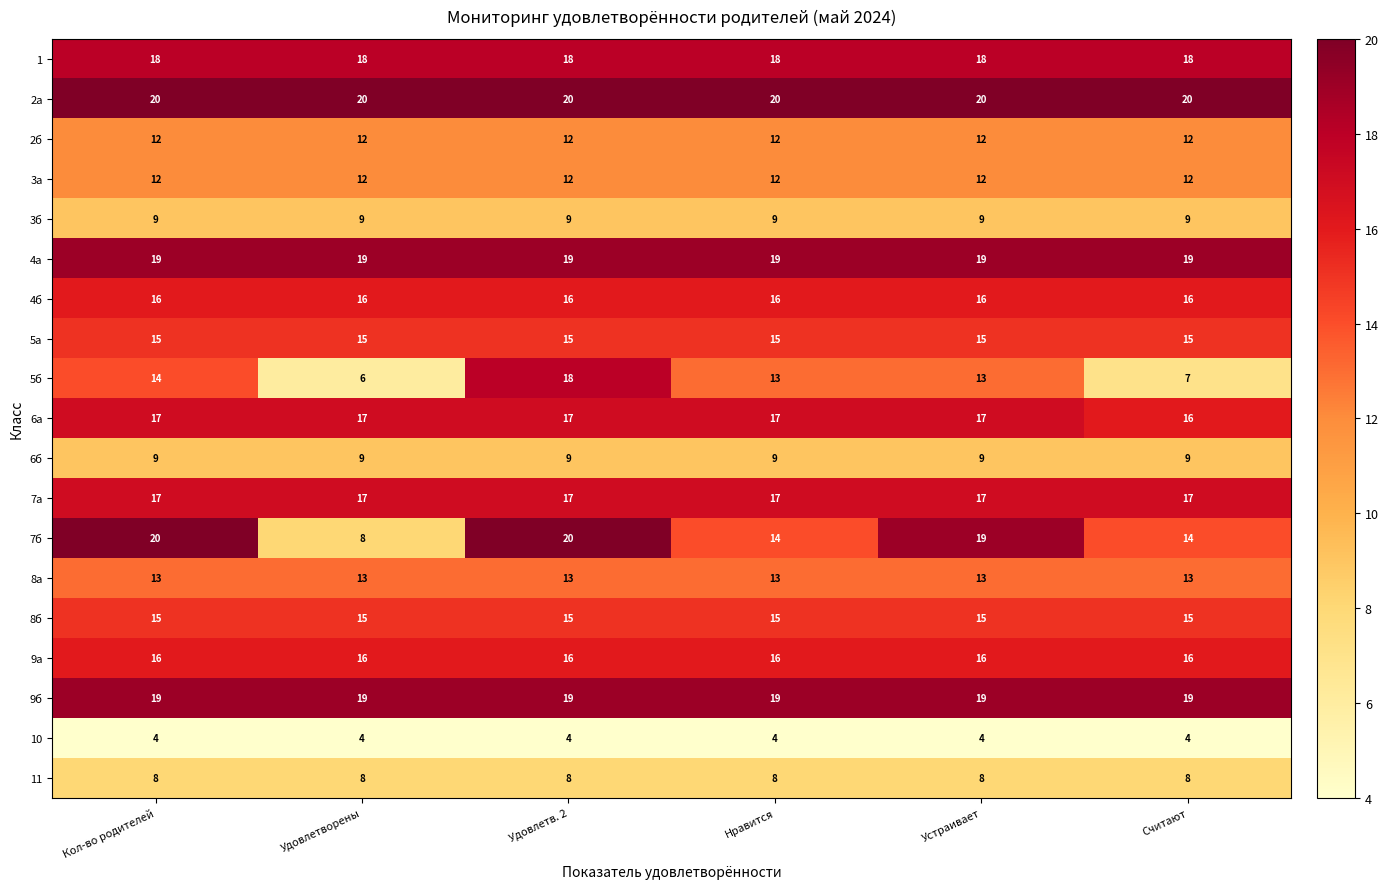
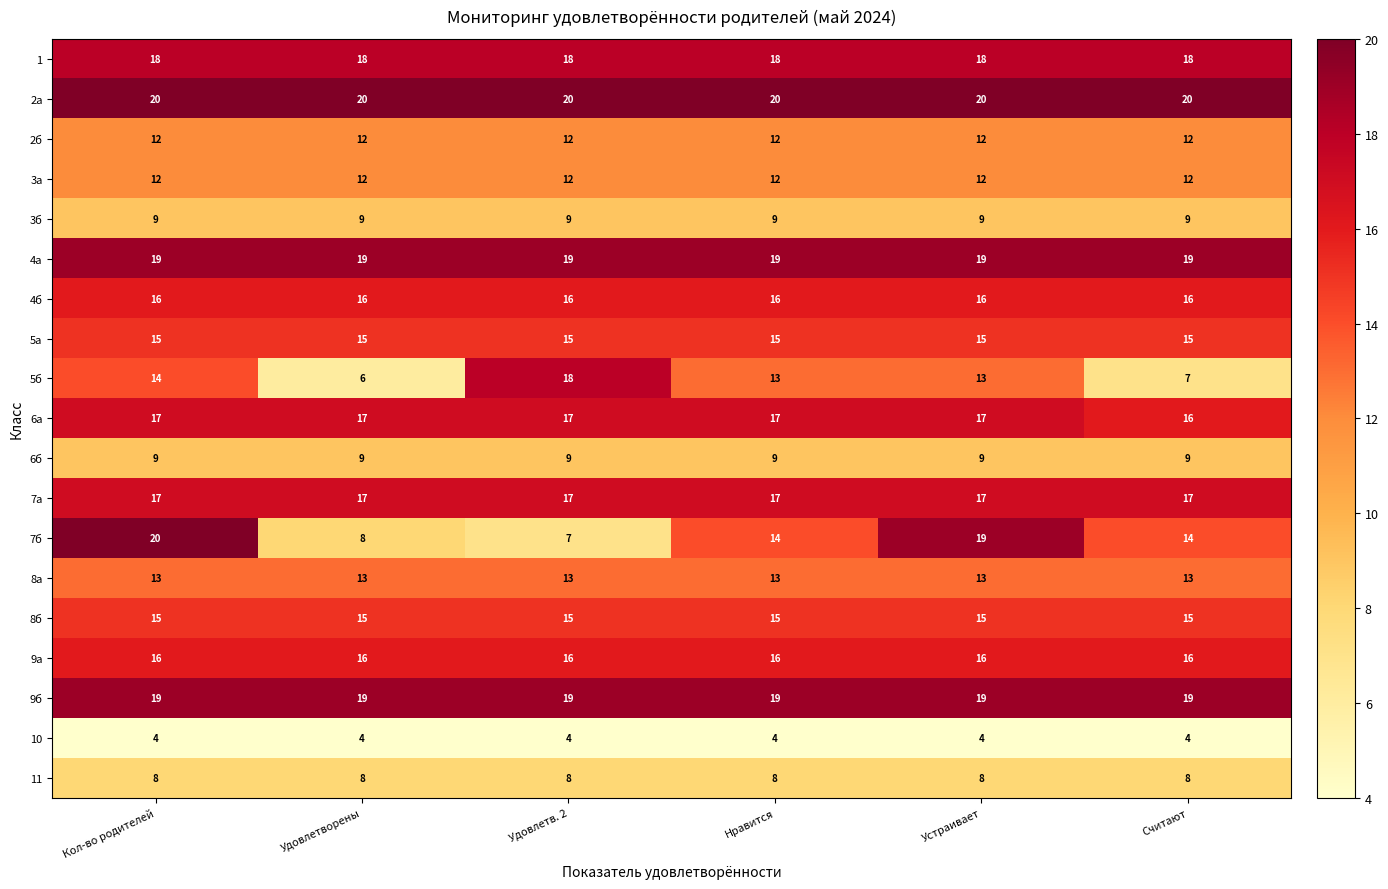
  {
    "1": {
      "Кол-во родителей": 18,
      "Удовлетворены": 18,
      "Удовлетв. 2": 18,
      "Нравится": 18,
      "Устраивает": 18,
      "Считают": 18
    },
    "2а": {
      "Кол-во родителей": 20,
      "Удовлетворены": 20,
      "Удовлетв. 2": 20,
      "Нравится": 20,
      "Устраивает": 20,
      "Считают": 20
    },
    "2б": {
      "Кол-во родителей": 12,
      "Удовлетворены": 12,
      "Удовлетв. 2": 12,
      "Нравится": 12,
      "Устраивает": 12,
      "Считают": 12
    },
    "3а": {
      "Кол-во родителей": 12,
      "Удовлетворены": 12,
      "Удовлетв. 2": 12,
      "Нравится": 12,
      "Устраивает": 12,
      "Считают": 12
    },
    "3б": {
      "Кол-во родителей": 9,
      "Удовлетворены": 9,
      "Удовлетв. 2": 9,
      "Нравится": 9,
      "Устраивает": 9,
      "Считают": 9
    },
    "4а": {
      "Кол-во родителей": 19,
      "Удовлетворены": 19,
      "Удовлетв. 2": 19,
      "Нравится": 19,
      "Устраивает": 19,
      "Считают": 19
    },
    "4б": {
      "Кол-во родителей": 16,
      "Удовлетворены": 16,
      "Удовлетв. 2": 16,
      "Нравится": 16,
      "Устраивает": 16,
      "Считают": 16
    },
    "5а": {
      "Кол-во родителей": 15,
      "Удовлетворены": 15,
      "Удовлетв. 2": 15,
      "Нравится": 15,
      "Устраивает": 15,
      "Считают": 15
    },
    "5б": {
      "Кол-во родителей": 14,
      "Удовлетворены": 6,
      "Удовлетв. 2": 18,
      "Нравится": 13,
      "Устраивает": 13,
      "Считают": 7
    },
    "6а": {
      "Кол-во родителей": 17,
      "Удовлетворены": 17,
      "Удовлетв. 2": 17,
      "Нравится": 17,
      "Устраивает": 17,
      "Считают": 16
    },
    "6б": {
      "Кол-во родителей": 9,
      "Удовлетворены": 9,
      "Удовлетв. 2": 9,
      "Нравится": 9,
      "Устраивает": 9,
      "Считают": 9
    },
    "7а": {
      "Кол-во родителей": 17,
      "Удовлетворены": 17,
      "Удовлетв. 2": 17,
      "Нравится": 17,
      "Устраивает": 17,
      "Считают": 17
    },
    "7б": {
      "Кол-во родителей": 20,
      "Удовлетворены": 8,
-     "Удовлетв. 2": 20,
+     "Удовлетв. 2": 7,
      "Нравится": 14,
      "Устраивает": 19,
      "Считают": 14
    },
    "8а": {
      "Кол-во родителей": 13,
      "Удовлетворены": 13,
      "Удовлетв. 2": 13,
      "Нравится": 13,
      "Устраивает": 13,
      "Считают": 13
    },
    "8б": {
      "Кол-во родителей": 15,
      "Удовлетворены": 15,
      "Удовлетв. 2": 15,
      "Нравится": 15,
      "Устраивает": 15,
      "Считают": 15
    },
    "9а": {
      "Кол-во родителей": 16,
      "Удовлетворены": 16,
      "Удовлетв. 2": 16,
      "Нравится": 16,
      "Устраивает": 16,
      "Считают": 16
    },
    "9б": {
      "Кол-во родителей": 19,
      "Удовлетворены": 19,
      "Удовлетв. 2": 19,
      "Нравится": 19,
      "Устраивает": 19,
      "Считают": 19
    },
    "10": {
      "Кол-во родителей": 4,
      "Удовлетворены": 4,
      "Удовлетв. 2": 4,
      "Нравится": 4,
      "Устраивает": 4,
      "Считают": 4
    },
    "11": {
      "Кол-во родителей": 8,
      "Удовлетворены": 8,
      "Удовлетв. 2": 8,
      "Нравится": 8,
      "Устраивает": 8,
      "Считают": 8
    }
  }
